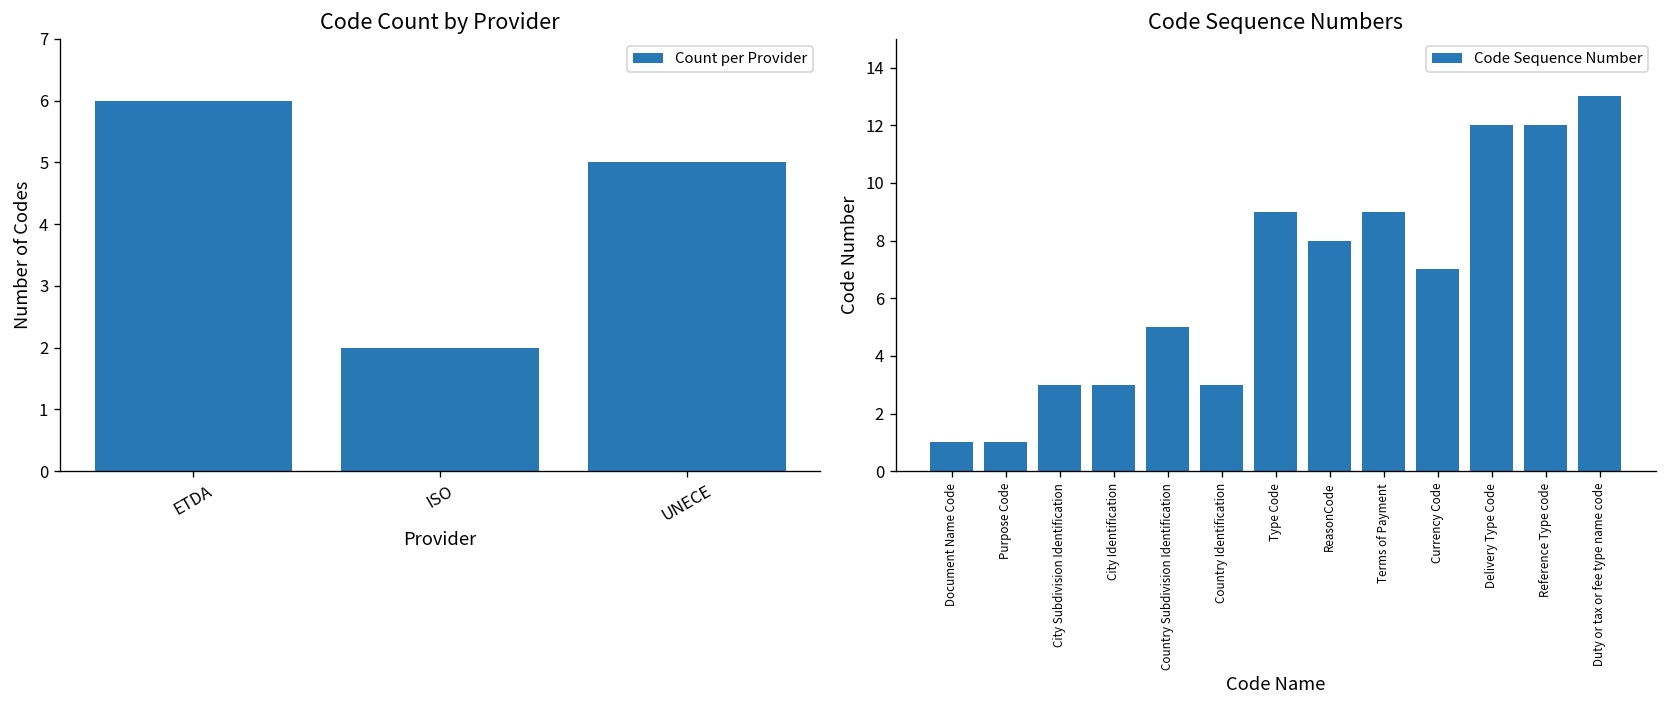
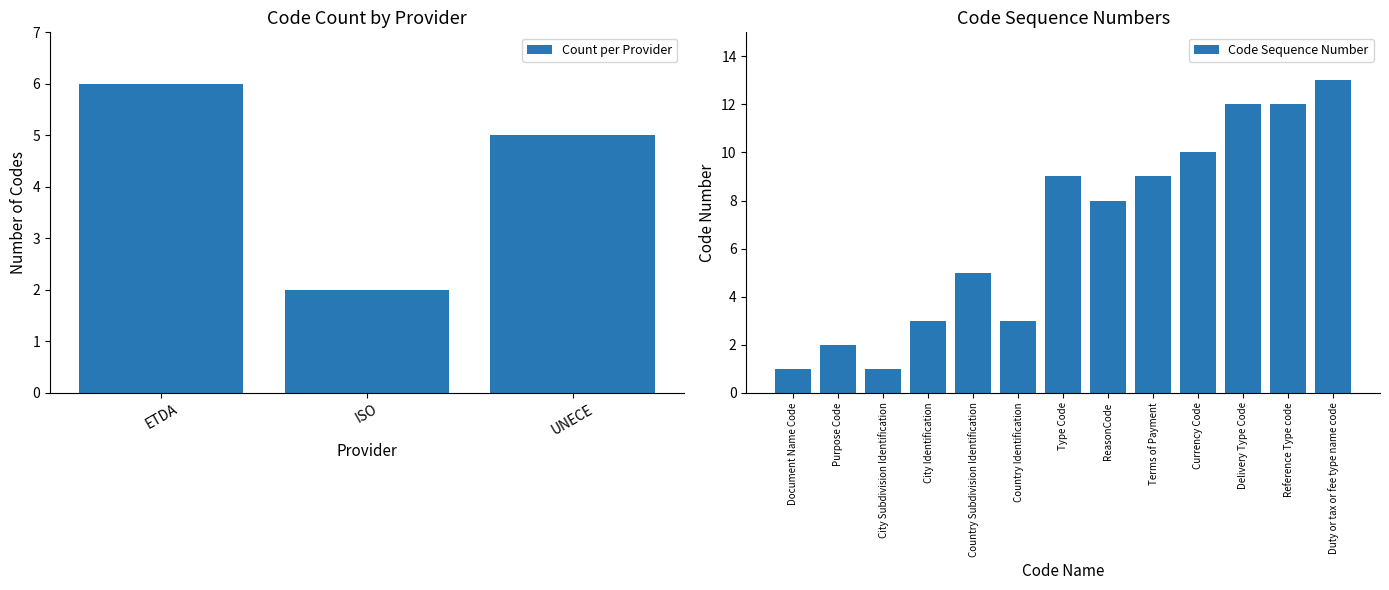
  {
    "Code Count by Provider": {
      "ETDA": 6.0,
      "ISO": 2.0,
      "UNECE": 5.0
    },
    "Code Sequence Numbers": {
      "Document Name Code": 1,
-     "Purpose Code": 1,
-     "City Subdivision Identification": 3,
+     "Purpose Code": 2,
+     "City Subdivision Identification": 1,
      "City Identification": 3,
      "Country Subdivision Identification": 5,
      "Country Identification": 3,
      "Type Code": 9,
      "ReasonCode": 8,
      "Terms of Payment": 9,
-     "Currency Code": 7,
+     "Currency Code": 10,
      "Delivery Type Code": 12,
      "Reference Type code": 12,
      "Duty or tax or fee type name code": 13
    }
  }
